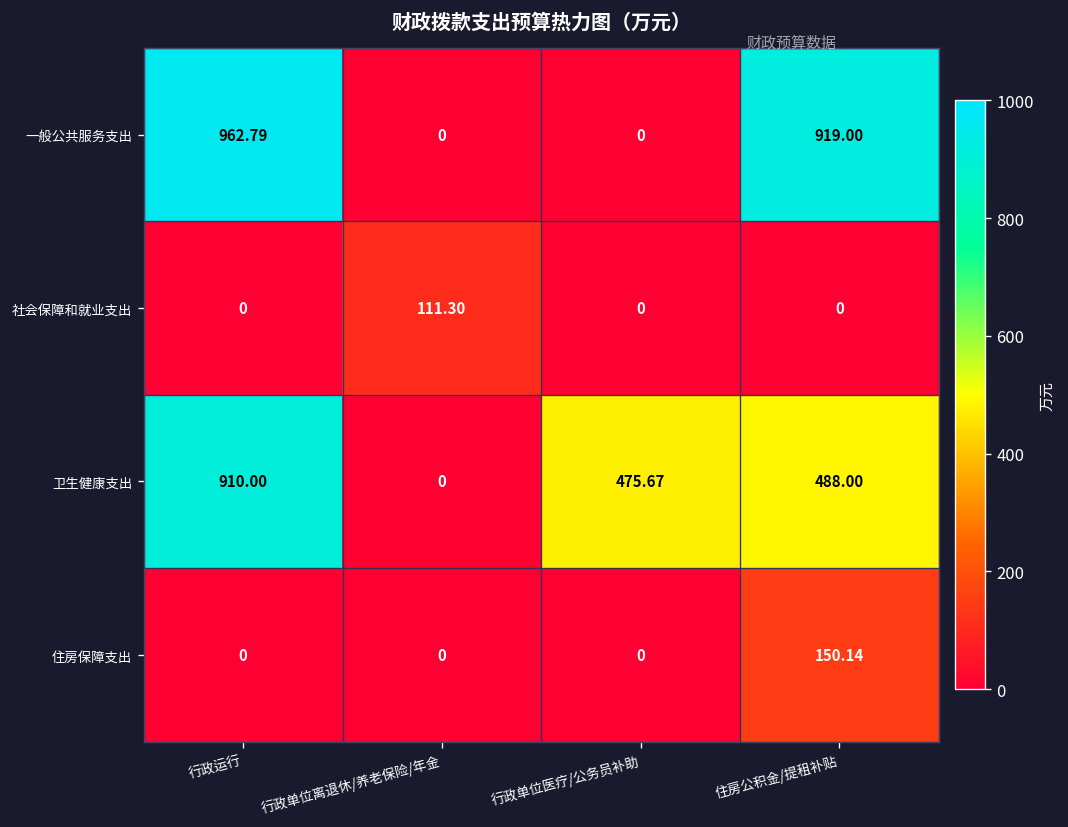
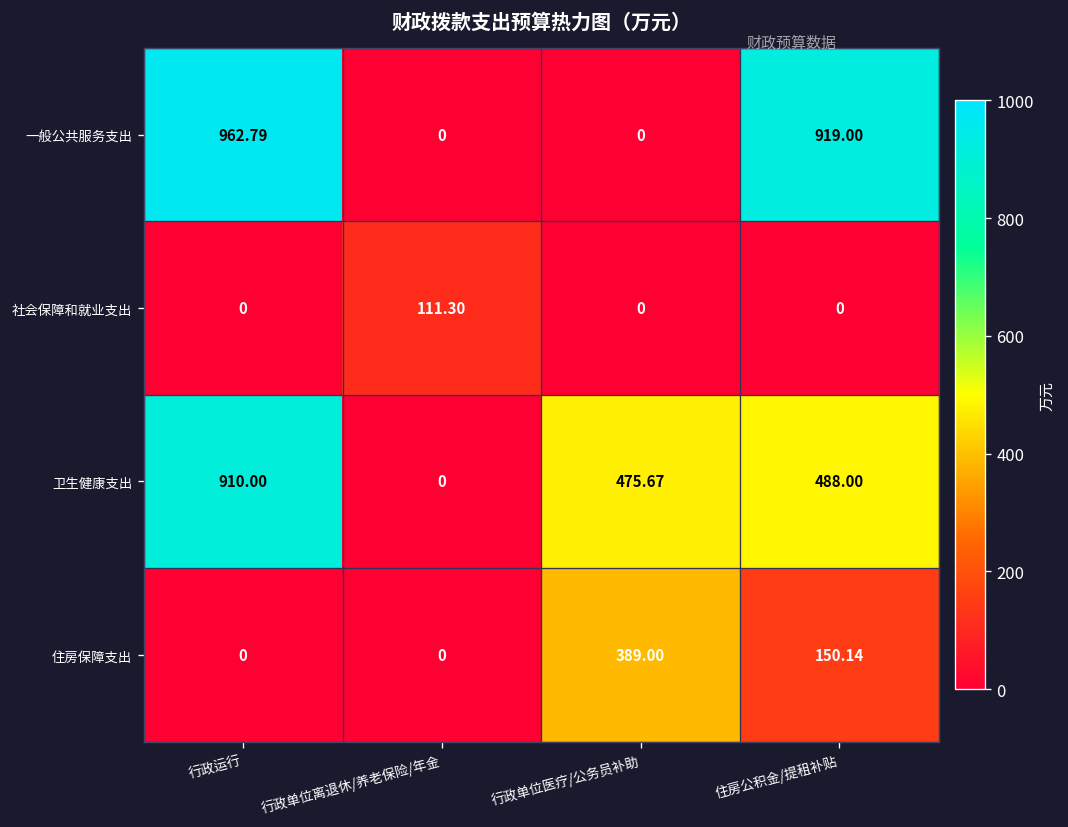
  {
    "一般公共服务支出": {
      "行政运行": 962.79,
      "行政单位离退休/养老保险/年金": 0,
      "行政单位医疗/公务员补助": 0,
      "住房公积金/提租补贴": 919.00
    },
    "社会保障和就业支出": {
      "行政运行": 0,
      "行政单位离退休/养老保险/年金": 111.30,
      "行政单位医疗/公务员补助": 0,
      "住房公积金/提租补贴": 0
    },
    "卫生健康支出": {
      "行政运行": 910.00,
      "行政单位离退休/养老保险/年金": 0,
      "行政单位医疗/公务员补助": 475.67,
      "住房公积金/提租补贴": 488.00
    },
    "住房保障支出": {
      "行政运行": 0,
      "行政单位离退休/养老保险/年金": 0,
-     "行政单位医疗/公务员补助": 0,
+     "行政单位医疗/公务员补助": 389.00,
      "住房公积金/提租补贴": 150.14
    }
  }
